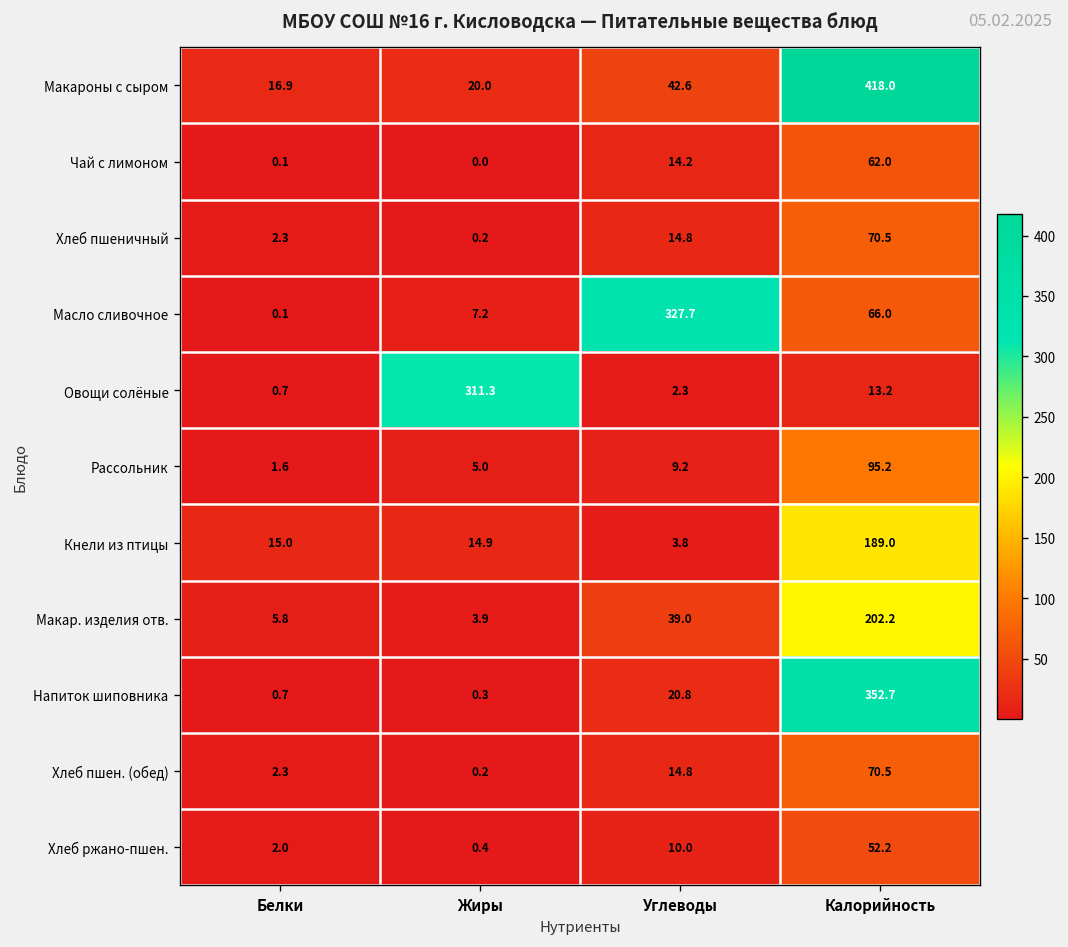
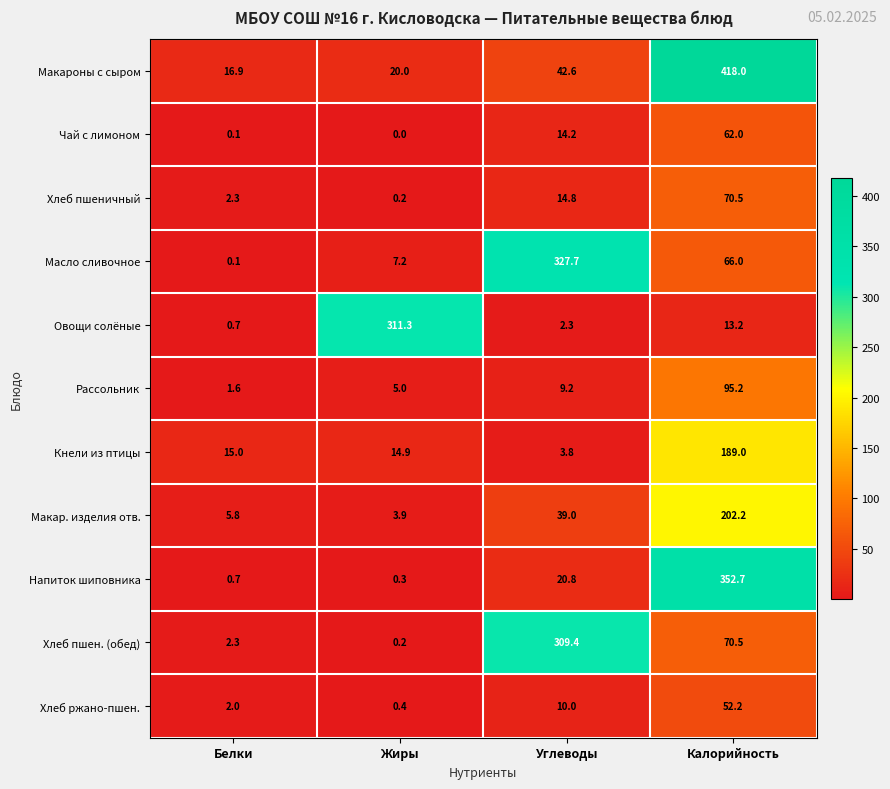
  {
    "Макароны с сыром": {
      "Белки": 16.9,
      "Жиры": 20.0,
      "Углеводы": 42.6,
      "Калорийность": 418.0
    },
    "Чай с лимоном": {
      "Белки": 0.1,
      "Жиры": 0.0,
      "Углеводы": 14.2,
      "Калорийность": 62.0
    },
    "Хлеб пшеничный": {
      "Белки": 2.3,
      "Жиры": 0.2,
      "Углеводы": 14.8,
      "Калорийность": 70.5
    },
    "Масло сливочное": {
      "Белки": 0.1,
      "Жиры": 7.2,
      "Углеводы": 327.7,
      "Калорийность": 66.0
    },
    "Овощи солёные": {
      "Белки": 0.7,
      "Жиры": 311.3,
      "Углеводы": 2.3,
      "Калорийность": 13.2
    },
    "Рассольник": {
      "Белки": 1.6,
      "Жиры": 5.0,
      "Углеводы": 9.2,
      "Калорийность": 95.2
    },
    "Кнели из птицы": {
      "Белки": 15.0,
      "Жиры": 14.9,
      "Углеводы": 3.8,
      "Калорийность": 189.0
    },
    "Макар. изделия отв.": {
      "Белки": 5.8,
      "Жиры": 3.9,
      "Углеводы": 39.0,
      "Калорийность": 202.2
    },
    "Напиток шиповника": {
      "Белки": 0.7,
      "Жиры": 0.3,
      "Углеводы": 20.8,
      "Калорийность": 352.7
    },
    "Хлеб пшен. (обед)": {
      "Белки": 2.3,
      "Жиры": 0.2,
-     "Углеводы": 14.8,
+     "Углеводы": 309.4,
      "Калорийность": 70.5
    },
    "Хлеб ржано-пшен.": {
      "Белки": 2.0,
      "Жиры": 0.4,
      "Углеводы": 10.0,
      "Калорийность": 52.2
    }
  }
